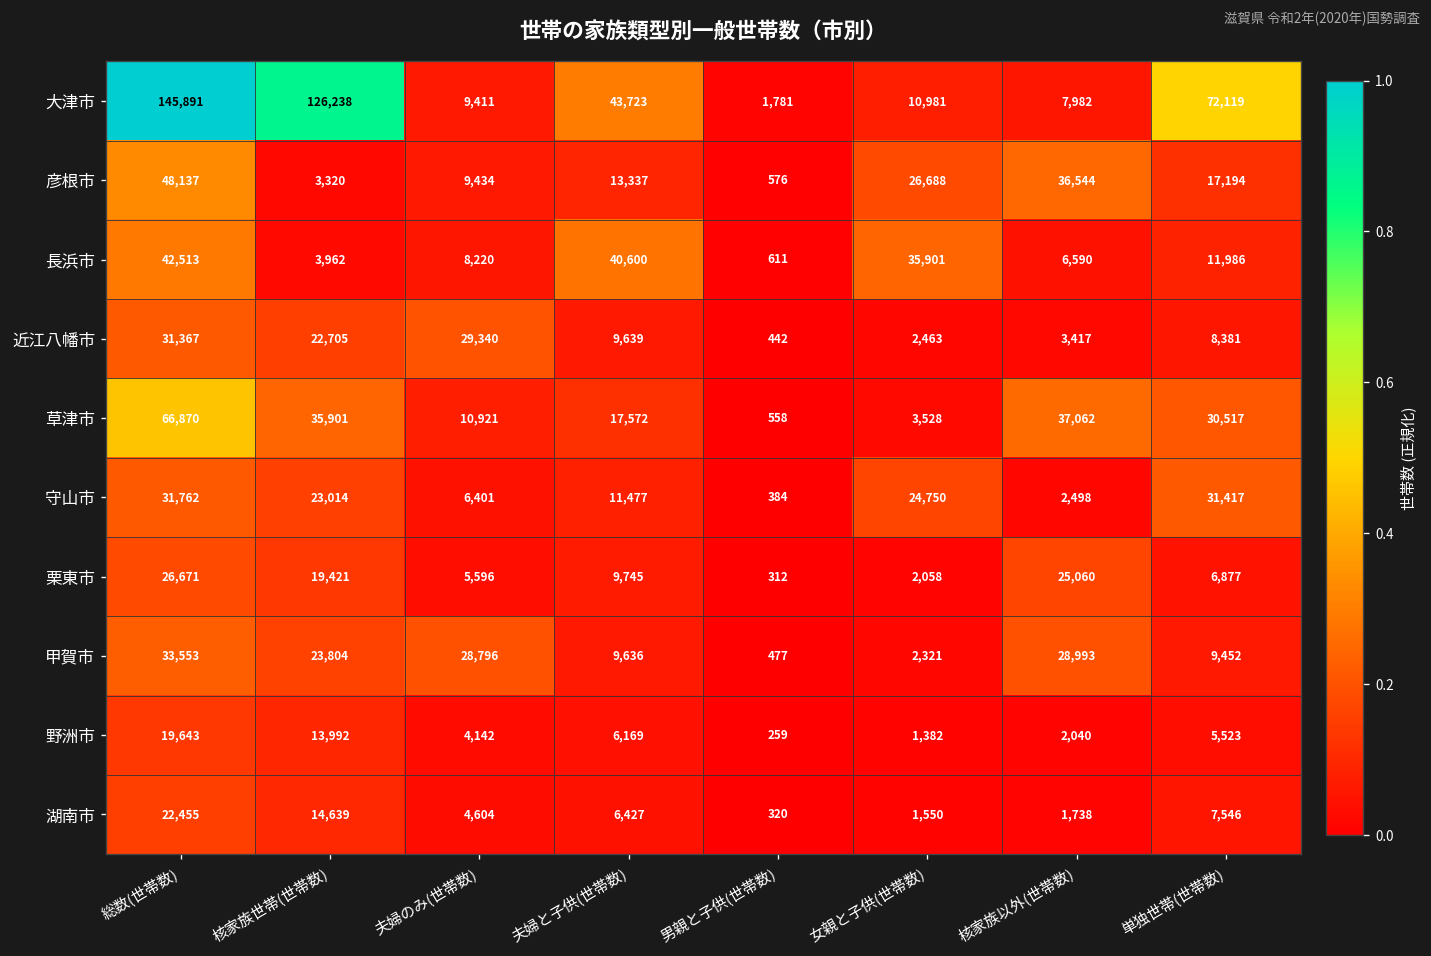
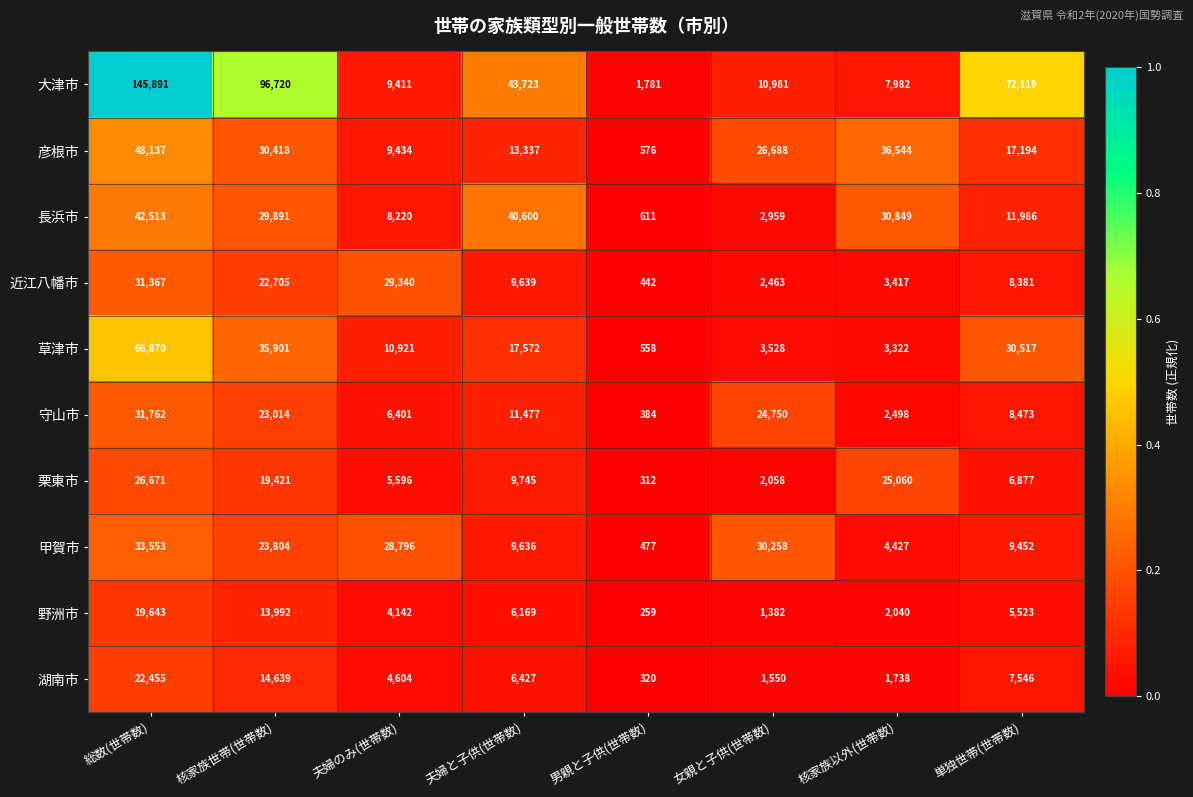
  {
    "大津市": {
      "総数(世帯数)": "145,891",
-     "核家族世帯(世帯数)": "126,238",
+     "核家族世帯(世帯数)": "96,720",
      "夫婦のみ(世帯数)": "9,411",
      "夫婦と子供(世帯数)": "43,723",
      "男親と子供(世帯数)": "1,781",
      "女親と子供(世帯数)": "10,981",
      "核家族以外(世帯数)": "7,982",
      "単独世帯(世帯数)": "72,119"
    },
    "彦根市": {
      "総数(世帯数)": "48,137",
-     "核家族世帯(世帯数)": "3,320",
+     "核家族世帯(世帯数)": "30,418",
      "夫婦のみ(世帯数)": "9,434",
      "夫婦と子供(世帯数)": "13,337",
      "男親と子供(世帯数)": "576",
      "女親と子供(世帯数)": "26,688",
      "核家族以外(世帯数)": "36,544",
      "単独世帯(世帯数)": "17,194"
    },
    "長浜市": {
      "総数(世帯数)": "42,513",
-     "核家族世帯(世帯数)": "3,962",
+     "核家族世帯(世帯数)": "29,891",
      "夫婦のみ(世帯数)": "8,220",
      "夫婦と子供(世帯数)": "40,600",
      "男親と子供(世帯数)": "611",
-     "女親と子供(世帯数)": "35,901",
-     "核家族以外(世帯数)": "6,590",
+     "女親と子供(世帯数)": "2,959",
+     "核家族以外(世帯数)": "30,849",
      "単独世帯(世帯数)": "11,986"
    },
    "近江八幡市": {
      "総数(世帯数)": "31,367",
      "核家族世帯(世帯数)": "22,705",
      "夫婦のみ(世帯数)": "29,340",
      "夫婦と子供(世帯数)": "9,639",
      "男親と子供(世帯数)": "442",
      "女親と子供(世帯数)": "2,463",
      "核家族以外(世帯数)": "3,417",
      "単独世帯(世帯数)": "8,381"
    },
    "草津市": {
      "総数(世帯数)": "66,870",
      "核家族世帯(世帯数)": "35,901",
      "夫婦のみ(世帯数)": "10,921",
      "夫婦と子供(世帯数)": "17,572",
      "男親と子供(世帯数)": "558",
      "女親と子供(世帯数)": "3,528",
-     "核家族以外(世帯数)": "37,062",
+     "核家族以外(世帯数)": "3,322",
      "単独世帯(世帯数)": "30,517"
    },
    "守山市": {
      "総数(世帯数)": "31,762",
      "核家族世帯(世帯数)": "23,014",
      "夫婦のみ(世帯数)": "6,401",
      "夫婦と子供(世帯数)": "11,477",
      "男親と子供(世帯数)": "384",
      "女親と子供(世帯数)": "24,750",
      "核家族以外(世帯数)": "2,498",
-     "単独世帯(世帯数)": "31,417"
+     "単独世帯(世帯数)": "8,473"
    },
    "栗東市": {
      "総数(世帯数)": "26,671",
      "核家族世帯(世帯数)": "19,421",
      "夫婦のみ(世帯数)": "5,596",
      "夫婦と子供(世帯数)": "9,745",
      "男親と子供(世帯数)": "312",
      "女親と子供(世帯数)": "2,058",
      "核家族以外(世帯数)": "25,060",
      "単独世帯(世帯数)": "6,877"
    },
    "甲賀市": {
      "総数(世帯数)": "33,553",
      "核家族世帯(世帯数)": "23,804",
      "夫婦のみ(世帯数)": "28,796",
      "夫婦と子供(世帯数)": "9,636",
      "男親と子供(世帯数)": "477",
-     "女親と子供(世帯数)": "2,321",
-     "核家族以外(世帯数)": "28,993",
+     "女親と子供(世帯数)": "30,258",
+     "核家族以外(世帯数)": "4,427",
      "単独世帯(世帯数)": "9,452"
    },
    "野洲市": {
      "総数(世帯数)": "19,643",
      "核家族世帯(世帯数)": "13,992",
      "夫婦のみ(世帯数)": "4,142",
      "夫婦と子供(世帯数)": "6,169",
      "男親と子供(世帯数)": "259",
      "女親と子供(世帯数)": "1,382",
      "核家族以外(世帯数)": "2,040",
      "単独世帯(世帯数)": "5,523"
    },
    "湖南市": {
      "総数(世帯数)": "22,455",
      "核家族世帯(世帯数)": "14,639",
      "夫婦のみ(世帯数)": "4,604",
      "夫婦と子供(世帯数)": "6,427",
      "男親と子供(世帯数)": "320",
      "女親と子供(世帯数)": "1,550",
      "核家族以外(世帯数)": "1,738",
      "単独世帯(世帯数)": "7,546"
    }
  }
